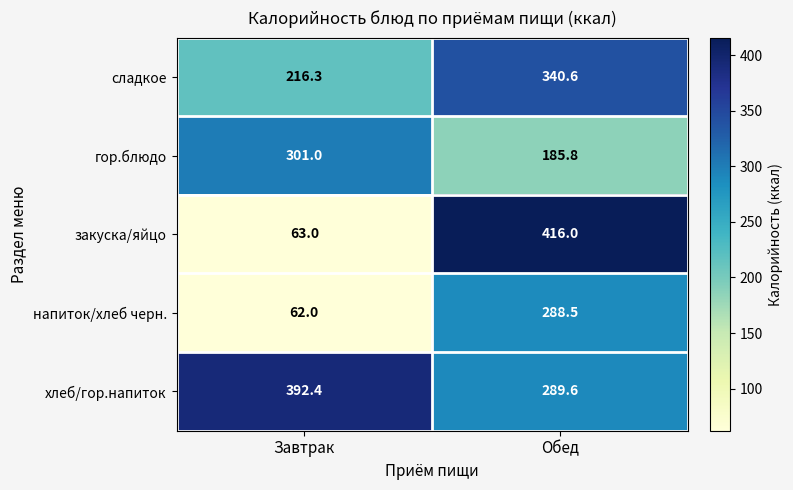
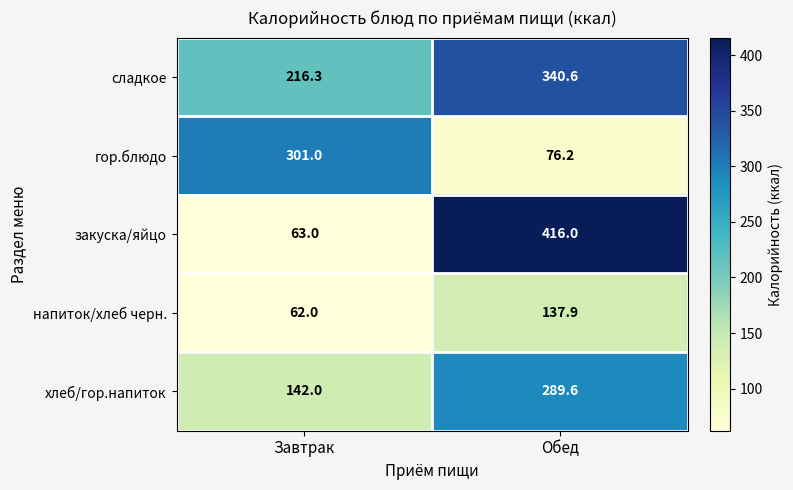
  {
    "сладкое": {
      "Завтрак": 216.3,
      "Обед": 340.6
    },
    "гор.блюдо": {
      "Завтрак": 301.0,
-     "Обед": 185.8
+     "Обед": 76.2
    },
    "закуска/яйцо": {
      "Завтрак": 63.0,
      "Обед": 416.0
    },
    "напиток/хлеб черн.": {
      "Завтрак": 62.0,
-     "Обед": 288.5
+     "Обед": 137.9
    },
    "хлеб/гор.напиток": {
-     "Завтрак": 392.4,
+     "Завтрак": 142.0,
      "Обед": 289.6
    }
  }
